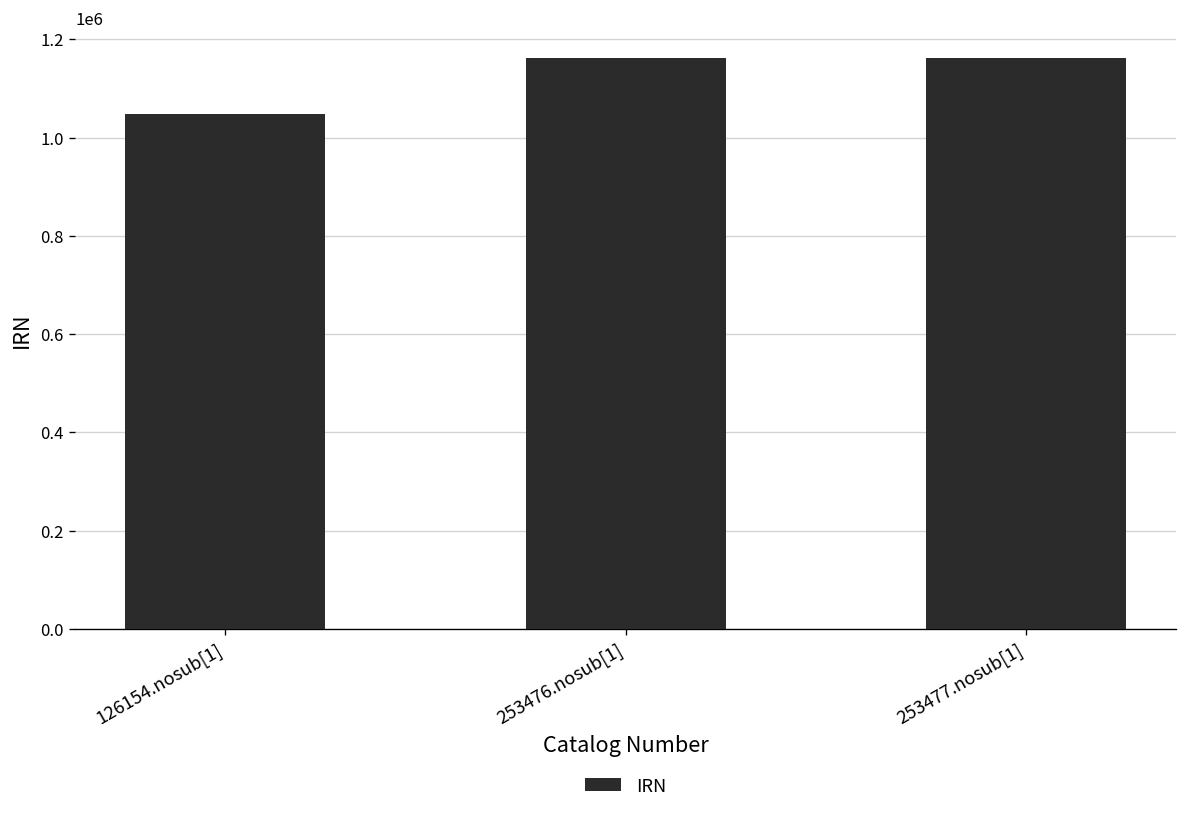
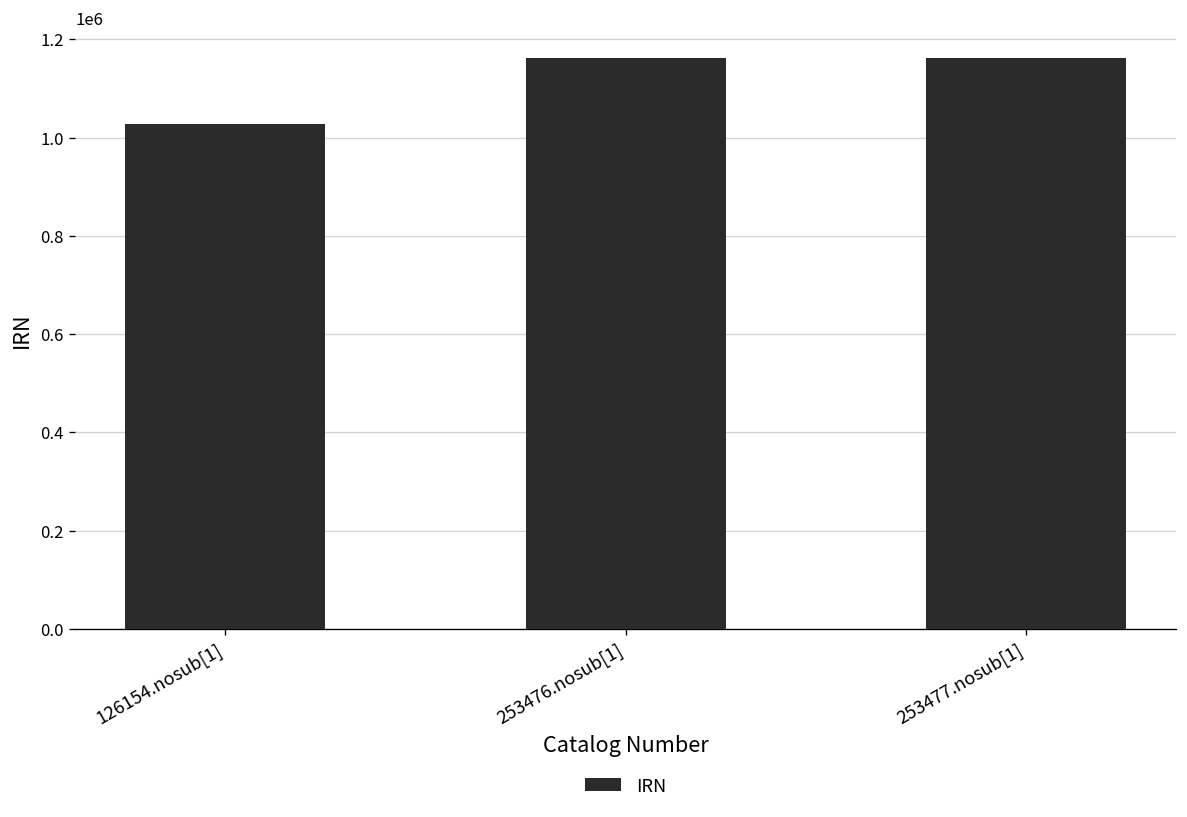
  {
-   "126154.nosub[1]": 1050000,
+   "126154.nosub[1]": 1030000,
    "253476.nosub[1]": 1160000,
    "253477.nosub[1]": 1160000
  }
